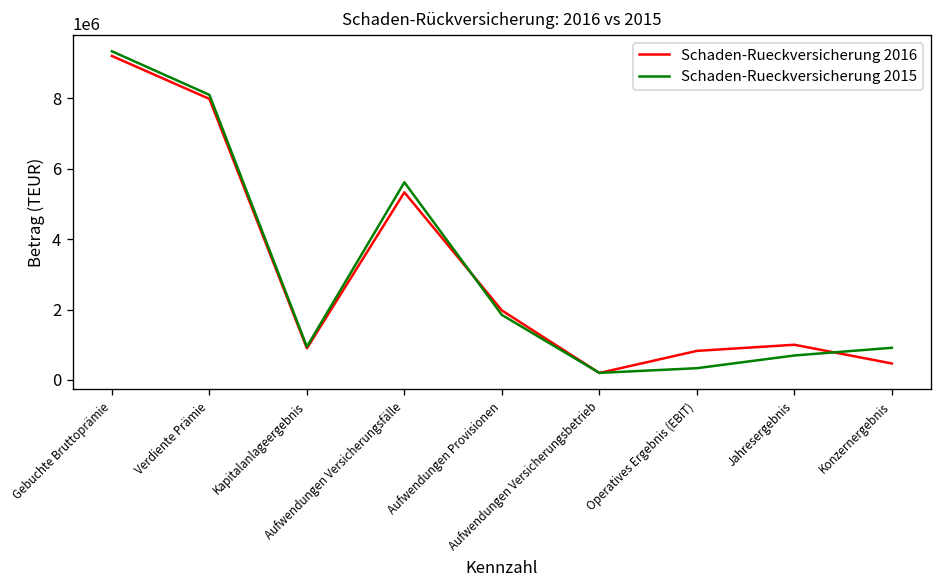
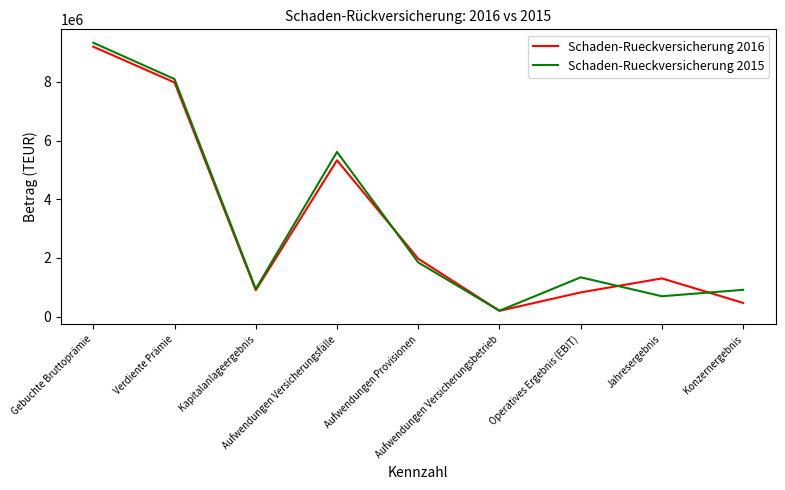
  {
    "Schaden-Rueckversicherung 2016": {
      "Gebuchte Bruttoprämie": 9200000,
      "Verdiente Prämie": 8000000,
      "Aufwendungen Versicherungsfälle": 5300000,
      "Aufwendungen Provisionen": 2000000,
      "Operatives Ergebnis (EBIT)": 800000,
-     "Jahresergebnis": 1000000,
+     "Jahresergebnis": 1300000,
      "Konzernergebnis": 500000
    },
    "Schaden-Rueckversicherung 2015": {
      "Gebuchte Bruttoprämie": 9300000,
      "Verdiente Prämie": 8100000,
      "Aufwendungen Versicherungsfälle": 5600000,
      "Aufwendungen Provisionen": 1800000,
-     "Operatives Ergebnis (EBIT)": 300000,
+     "Operatives Ergebnis (EBIT)": 1300000,
      "Jahresergebnis": 700000,
      "Konzernergebnis": 900000
    }
  }
